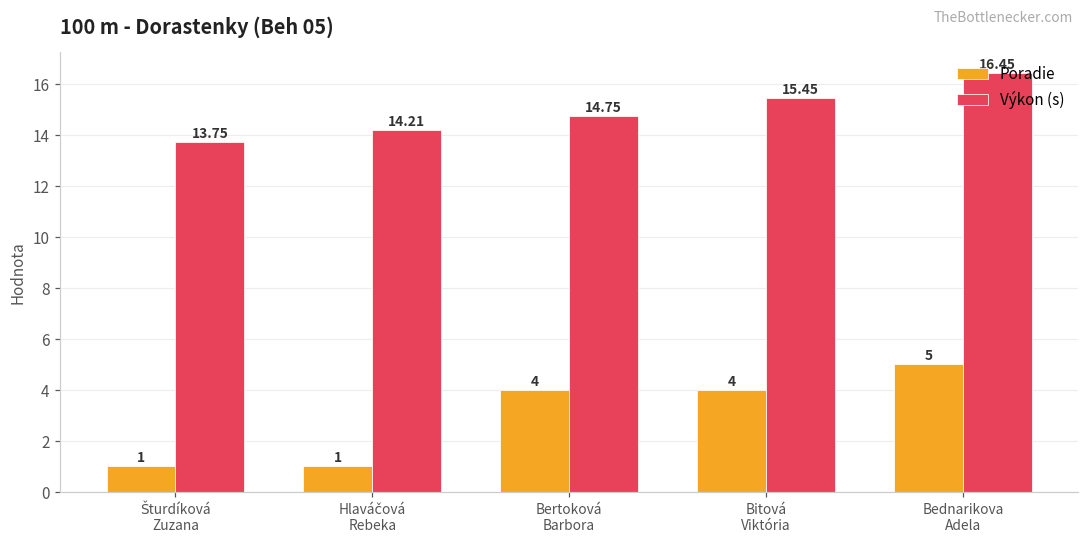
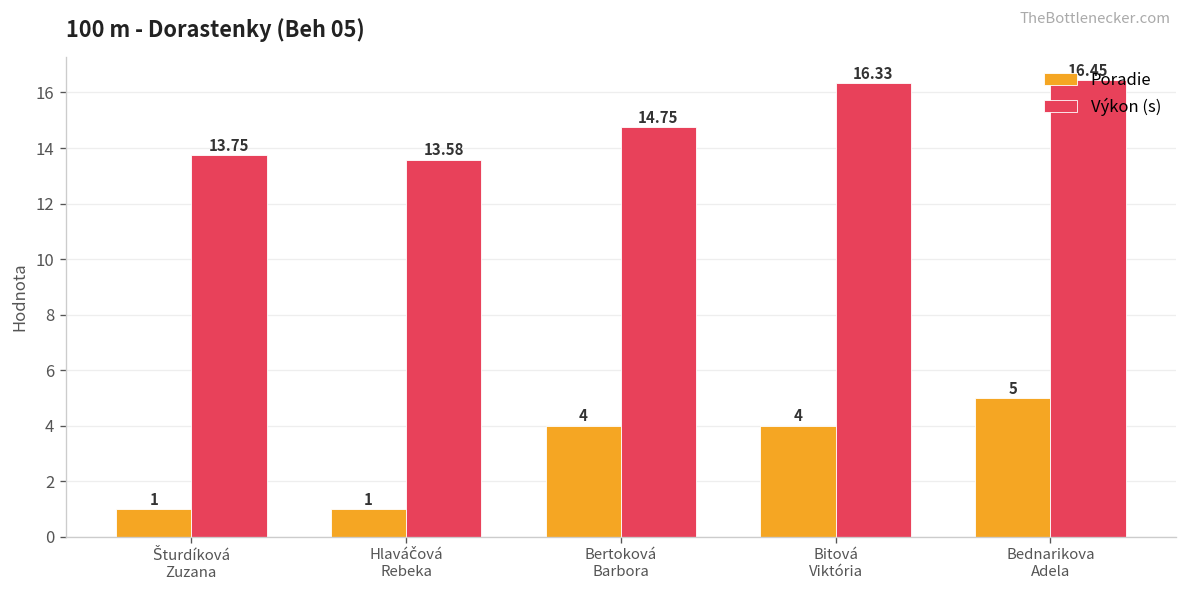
  {
    "Poradie": {
      "Šturdíková Zuzana": 1,
      "Hlaváčová Rebeka": 1,
      "Bertoková Barbora": 4,
      "Bitová Viktória": 4,
      "Bednarikova Adela": 5
    },
    "Výkon (s)": {
      "Šturdíková Zuzana": 13.75,
-     "Hlaváčová Rebeka": 14.21,
+     "Hlaváčová Rebeka": 13.58,
      "Bertoková Barbora": 14.75,
-     "Bitová Viktória": 15.45,
+     "Bitová Viktória": 16.33,
      "Bednarikova Adela": 16.45
    }
  }
